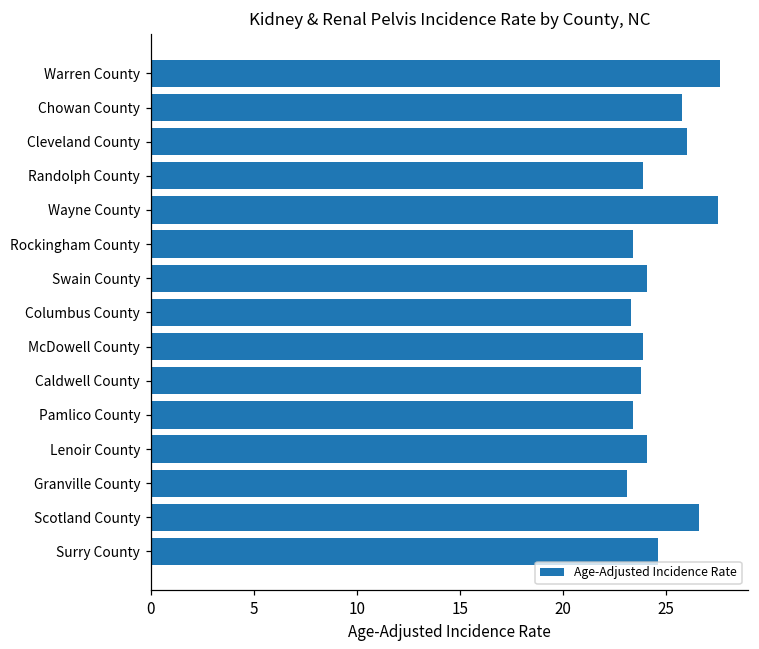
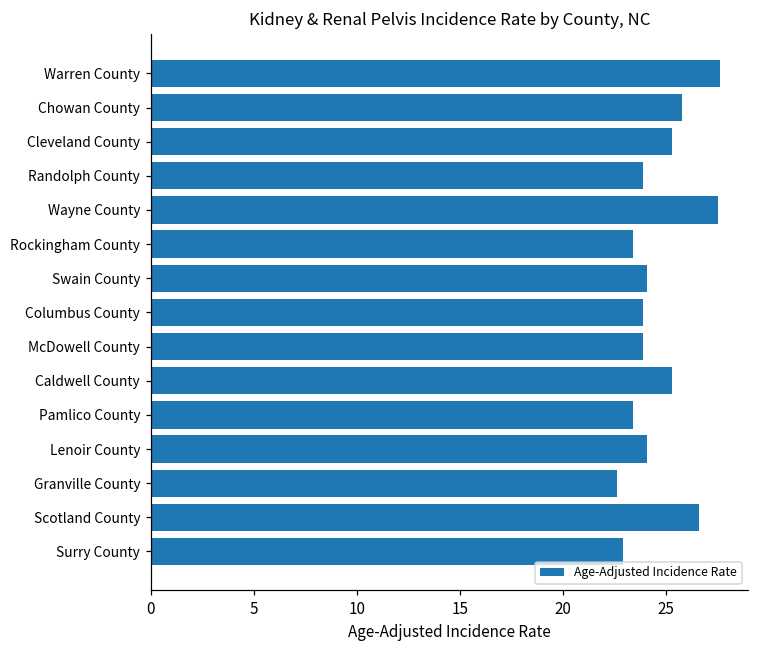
  {
    "Warren County": 27.6,
    "Chowan County": 25.8,
-   "Cleveland County": 26.0,
+   "Cleveland County": 25.3,
    "Randolph County": 23.9,
    "Wayne County": 27.5,
    "Rockingham County": 23.4,
    "Swain County": 24.1,
-   "Columbus County": 23.3,
+   "Columbus County": 23.9,
    "McDowell County": 23.9,
-   "Caldwell County": 23.8,
+   "Caldwell County": 25.3,
    "Pamlico County": 23.4,
    "Lenoir County": 24.1,
-   "Granville County": 23.1,
+   "Granville County": 22.6,
    "Scotland County": 26.6,
-   "Surry County": 24.6
+   "Surry County": 22.9
  }
